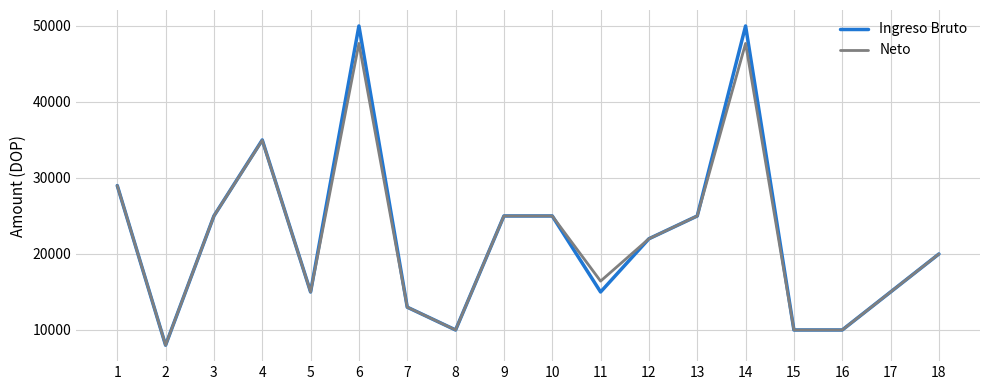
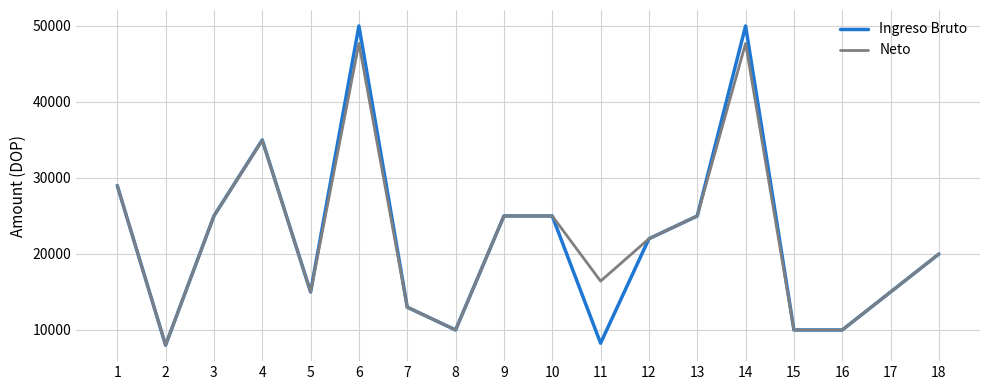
  {
    "Ingreso Bruto": {
      "6": 50000,
-     "11": 15000,
+     "11": 8000,
      "14": 50000
    },
    "Neto": {
      "6": 48000,
      "11": 16000,
      "14": 48000
    }
  }
